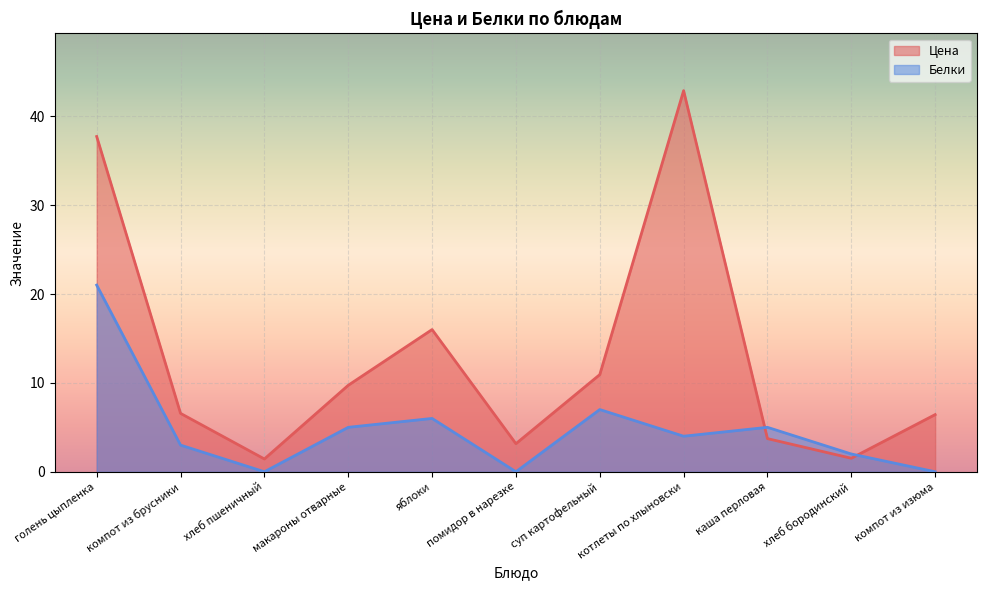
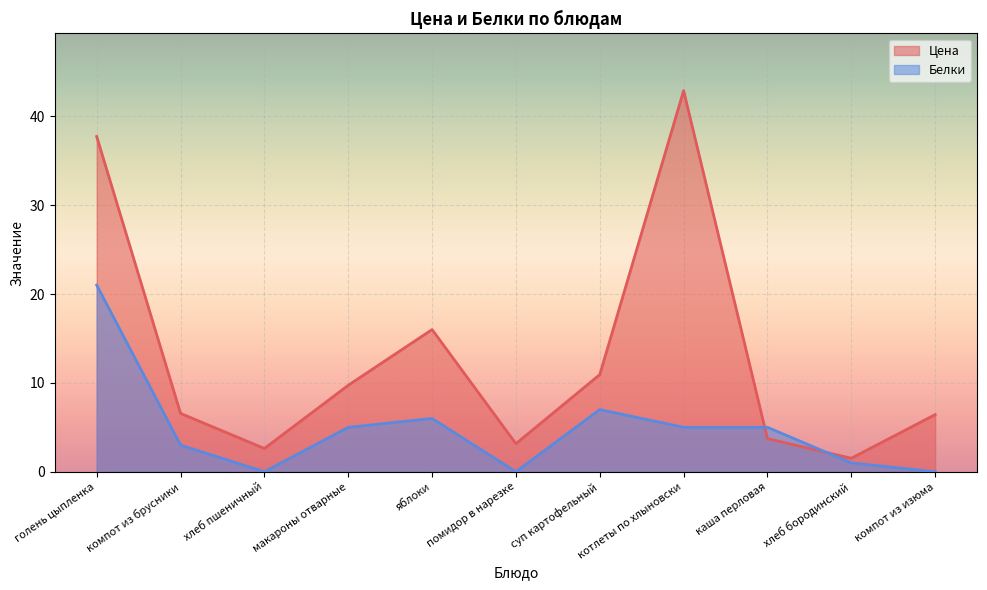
  {
    "Цена": {
      "голень цыпленка": 38,
      "компот из брусники": 7,
-     "хлеб пшеничный": 1,
+     "хлеб пшеничный": 3,
      "макароны отварные": 10,
      "яблоки": 16,
      "помидор в нарезке": 3,
      "суп картофельный": 11,
      "котлеты по хлыновски": 43,
      "каша перловая": 4,
      "хлеб бородинский": 2,
      "компот из изюма": 6
    },
    "Белки": {
      "голень цыпленка": 21,
      "компот из брусники": 3,
      "хлеб пшеничный": 0,
      "макароны отварные": 5,
      "яблоки": 6,
      "помидор в нарезке": 0,
      "суп картофельный": 7,
-     "котлеты по хлыновски": 4,
+     "котлеты по хлыновски": 5,
      "каша перловая": 5,
-     "хлеб бородинский": 2,
+     "хлеб бородинский": 1,
      "компот из изюма": 0
    }
  }
